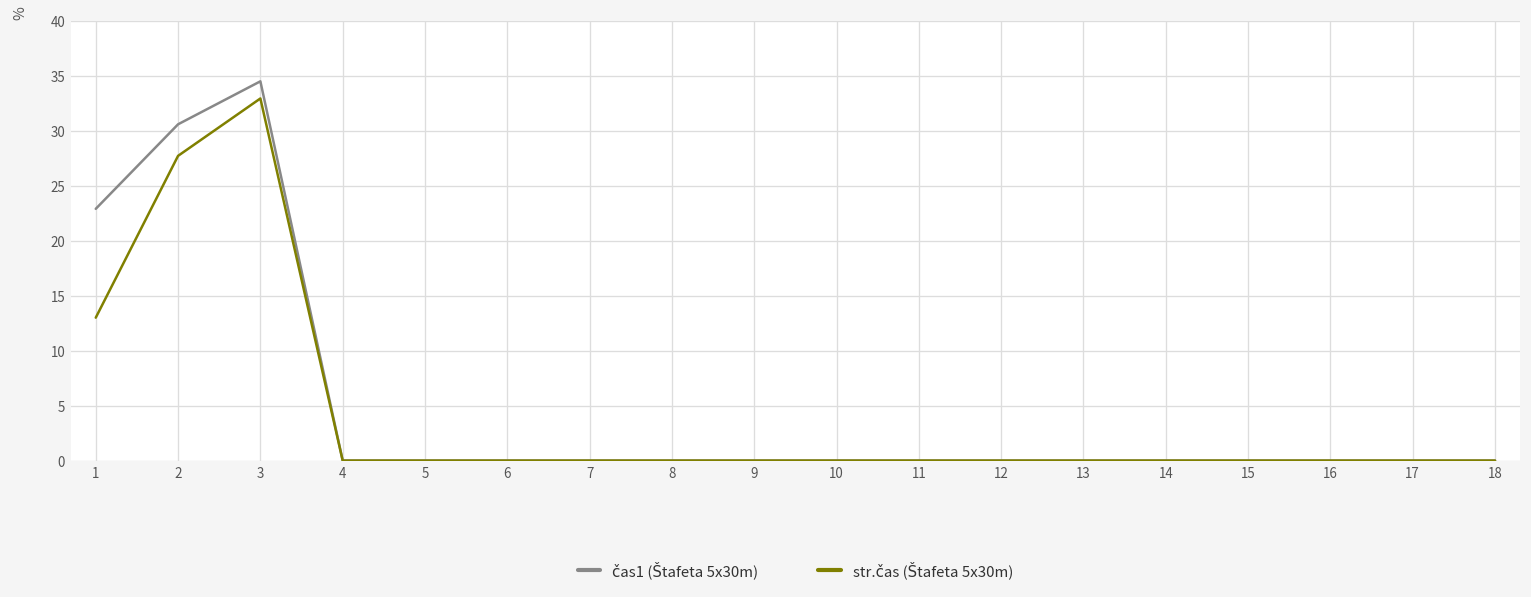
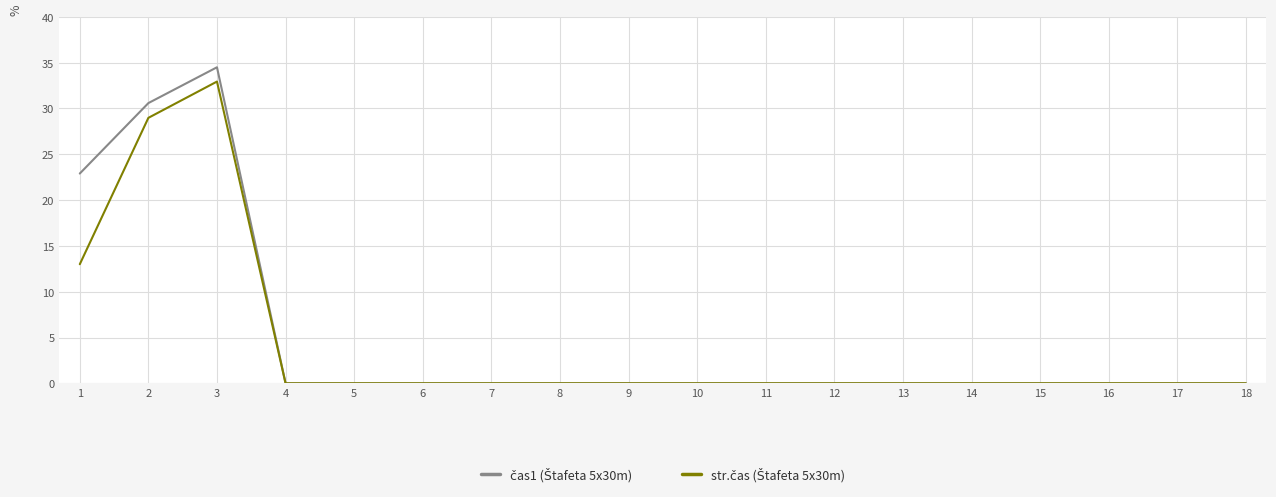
  {
    "čas1 (Štafeta 5x30m)": {
      "1": 23,
      "2": 31,
      "3": 35
    },
    "str.čas (Štafeta 5x30m)": {
      "1": 13,
-     "2": 28,
+     "2": 29,
      "3": 33
    }
  }
